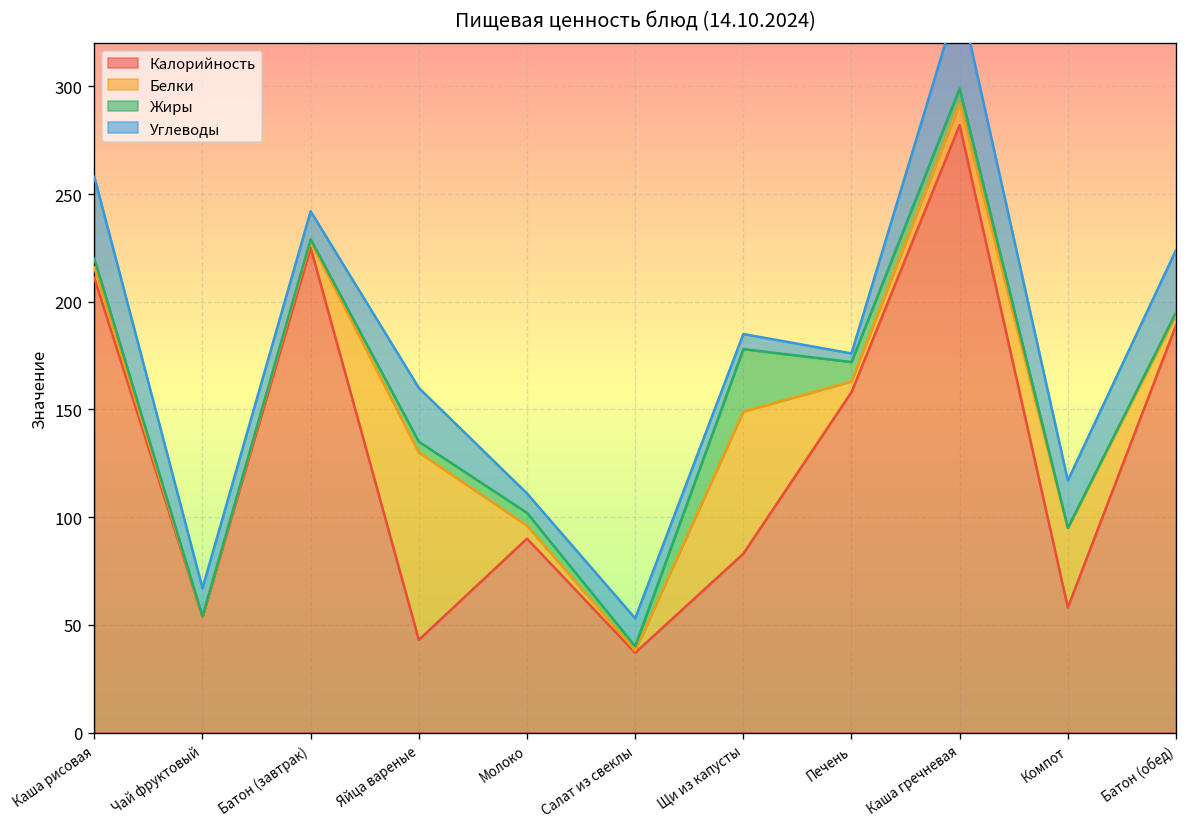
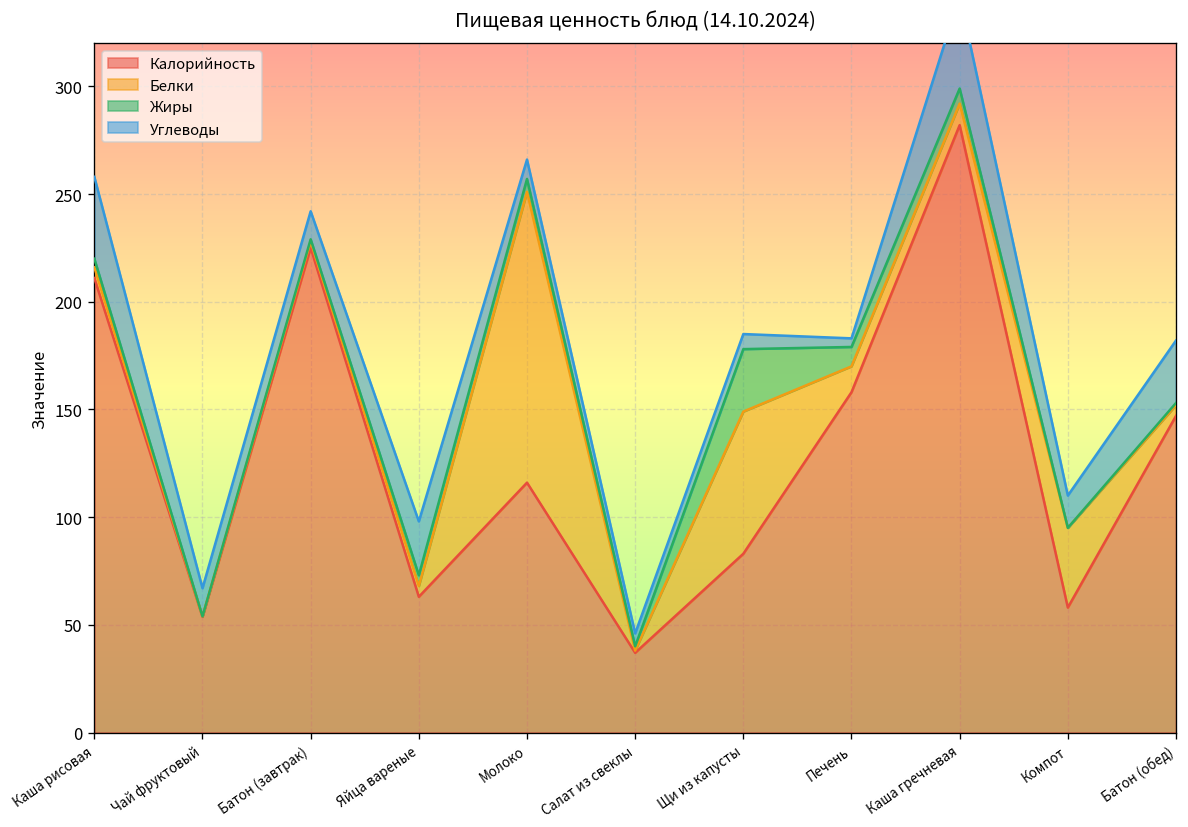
  {
    "Калорийность": {
      "Каша рисовая": 211,
      "Батон (завтрак)": 225,
-     "Яйца вареные": 43,
-     "Молоко": 90,
+     "Яйца вареные": 63,
+     "Молоко": 116,
      "Щи из капусты": 83,
      "Печень": 158,
      "Каша гречневая": 282,
      "Компот": 58,
-     "Батон (обед)": 189
+     "Батон (обед)": 147
    },
    "Белки": {
      "Каша рисовая": 5,
-     "Яйца вареные": 87,
-     "Молоко": 6,
+     "Яйца вареные": 5,
+     "Молоко": 135,
      "Щи из капусты": 66,
-     "Печень": 5,
+     "Печень": 12,
      "Каша гречневая": 10
    },
    "Жиры": {
      "Каша рисовая": 4,
      "Яйца вареные": 5,
      "Молоко": 6,
      "Салат из свеклы": 2,
      "Щи из капусты": 29,
      "Печень": 9,
      "Каша гречневая": 7
    },
    "Углеводы": {
      "Каша рисовая": 38,
      "Чай фруктовый": 13,
      "Батон (завтрак)": 13,
      "Яйца вареные": 25,
      "Молоко": 9,
-     "Салат из свеклы": 13,
+     "Салат из свеклы": 6,
      "Щи из капусты": 7,
      "Печень": 4,
-     "Компот": 22,
+     "Компот": 15,
      "Батон (обед)": 29
    }
  }
